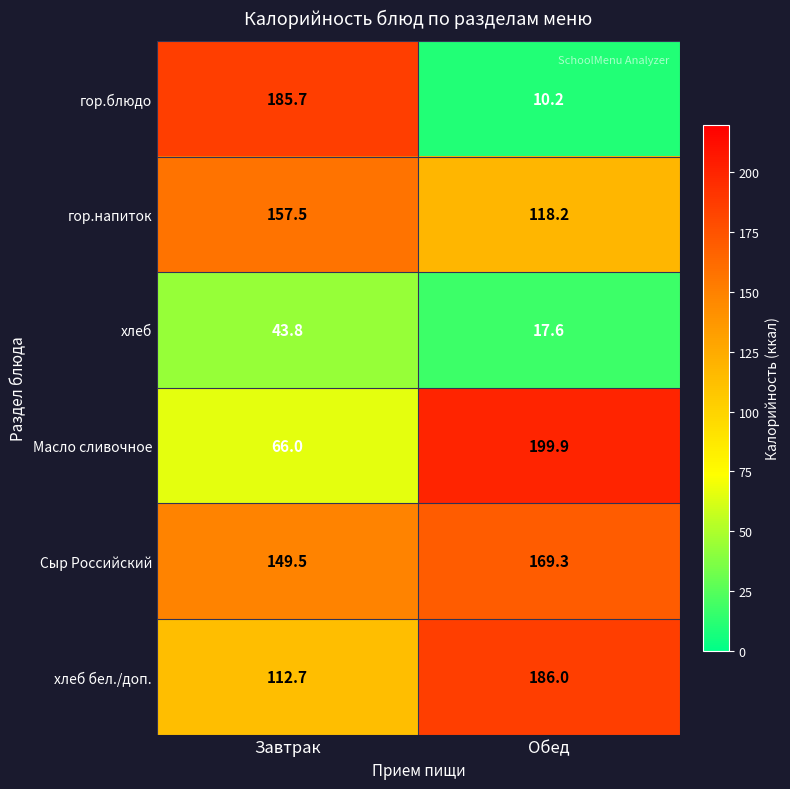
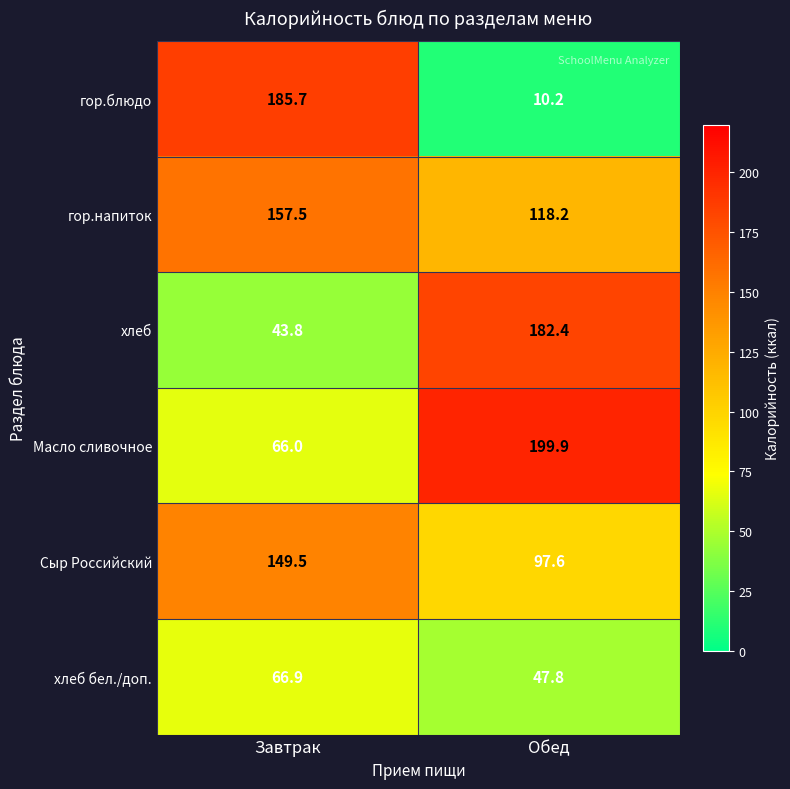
  {
    "гор.блюдо": {
      "Завтрак": 185.7
    },
    "гор.напиток": {
      "Завтрак": 157.5,
      "Обед": 118.2
    },
    "хлеб": {
      "Завтрак": 43.8,
-     "Обед": 17.6
+     "Обед": 182.4
    },
    "Масло сливочное": {
      "Завтрак": 66.0,
      "Обед": 199.9
    },
    "Сыр Российский": {
      "Завтрак": 149.5,
-     "Обед": 169.3
+     "Обед": 97.6
    },
    "хлеб бел./доп.": {
-     "Завтрак": 112.7,
-     "Обед": 186.0
+     "Завтрак": 66.9,
+     "Обед": 47.8
    }
  }
